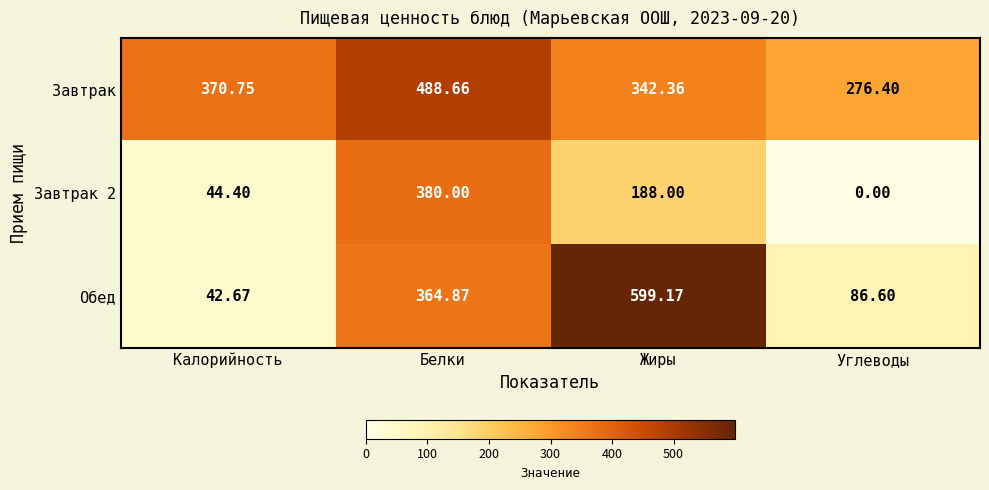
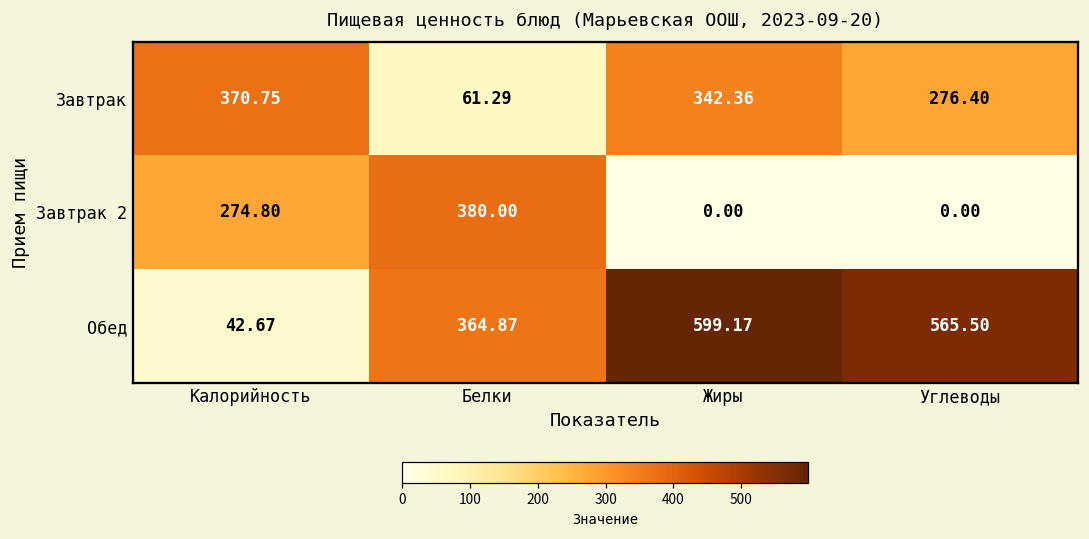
  {
    "Завтрак": {
      "Калорийность": 370.75,
-     "Белки": 488.66,
+     "Белки": 61.29,
      "Жиры": 342.36,
      "Углеводы": 276.40
    },
    "Завтрак 2": {
-     "Калорийность": 44.40,
+     "Калорийность": 274.80,
      "Белки": 380.00,
-     "Жиры": 188.00,
+     "Жиры": 0.00,
      "Углеводы": 0.00
    },
    "Обед": {
      "Калорийность": 42.67,
      "Белки": 364.87,
      "Жиры": 599.17,
-     "Углеводы": 86.60
+     "Углеводы": 565.50
    }
  }
